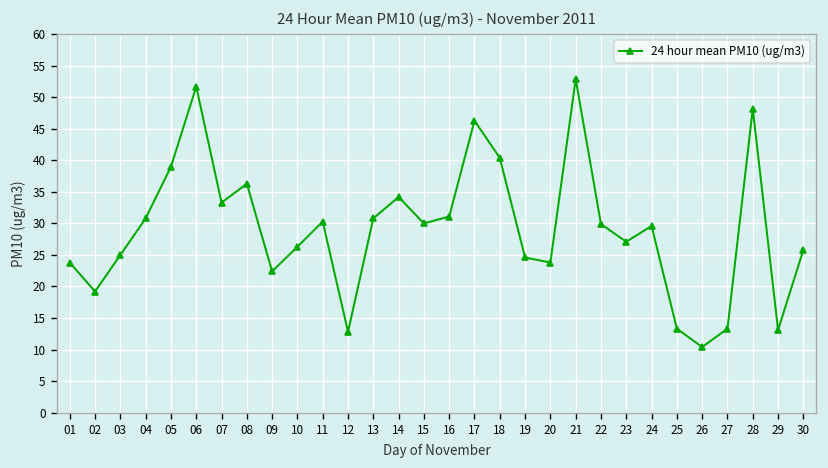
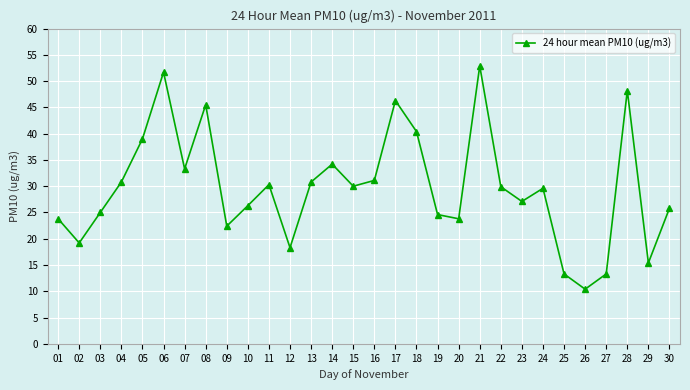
  {
    "01": 24,
    "02": 19,
    "03": 25,
    "04": 31,
    "05": 39,
    "06": 52,
    "07": 33,
-   "08": 36,
+   "08": 46,
    "09": 22,
    "10": 26,
    "11": 30,
-   "12": 13,
+   "12": 18,
    "13": 31,
    "14": 34,
    "15": 30,
    "16": 31,
    "17": 46,
    "18": 40,
    "19": 25,
    "20": 24,
    "21": 53,
    "22": 30,
    "23": 27,
    "24": 30,
    "25": 13,
    "26": 10,
    "27": 13,
    "28": 48,
-   "29": 13,
+   "29": 15,
    "30": 26
  }
